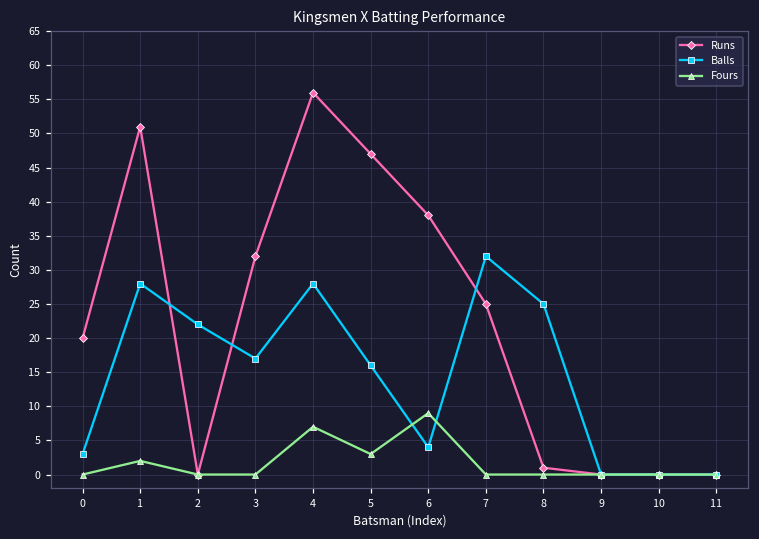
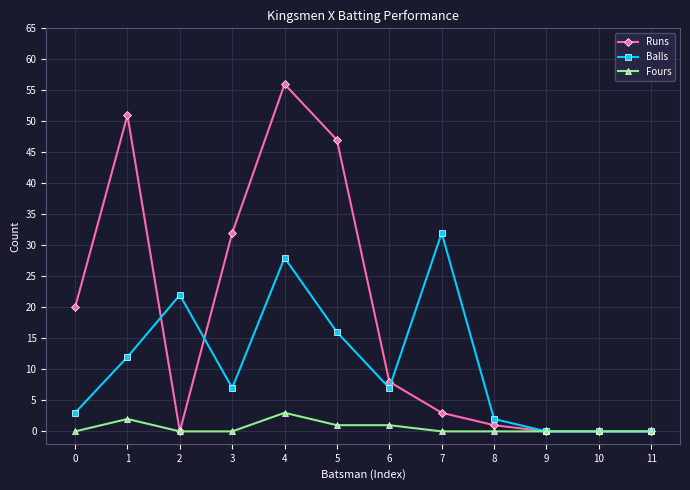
  {
    "Runs": {
      "0": 20,
      "1": 51,
      "3": 32,
      "4": 56,
      "5": 47,
-     "6": 38,
-     "7": 25,
+     "6": 8,
+     "7": 3,
      "8": 1
    },
    "Balls": {
      "0": 3,
-     "1": 28,
+     "1": 12,
      "2": 22,
-     "3": 17,
+     "3": 7,
      "4": 28,
      "5": 16,
-     "6": 4,
+     "6": 7,
      "7": 32,
-     "8": 25
+     "8": 2
    },
    "Fours": {
      "0": 0,
      "1": 2,
      "3": 0,
-     "4": 7,
-     "5": 3,
-     "6": 9,
+     "4": 3,
+     "5": 1,
+     "6": 1,
      "7": 0,
      "8": 0
    }
  }
